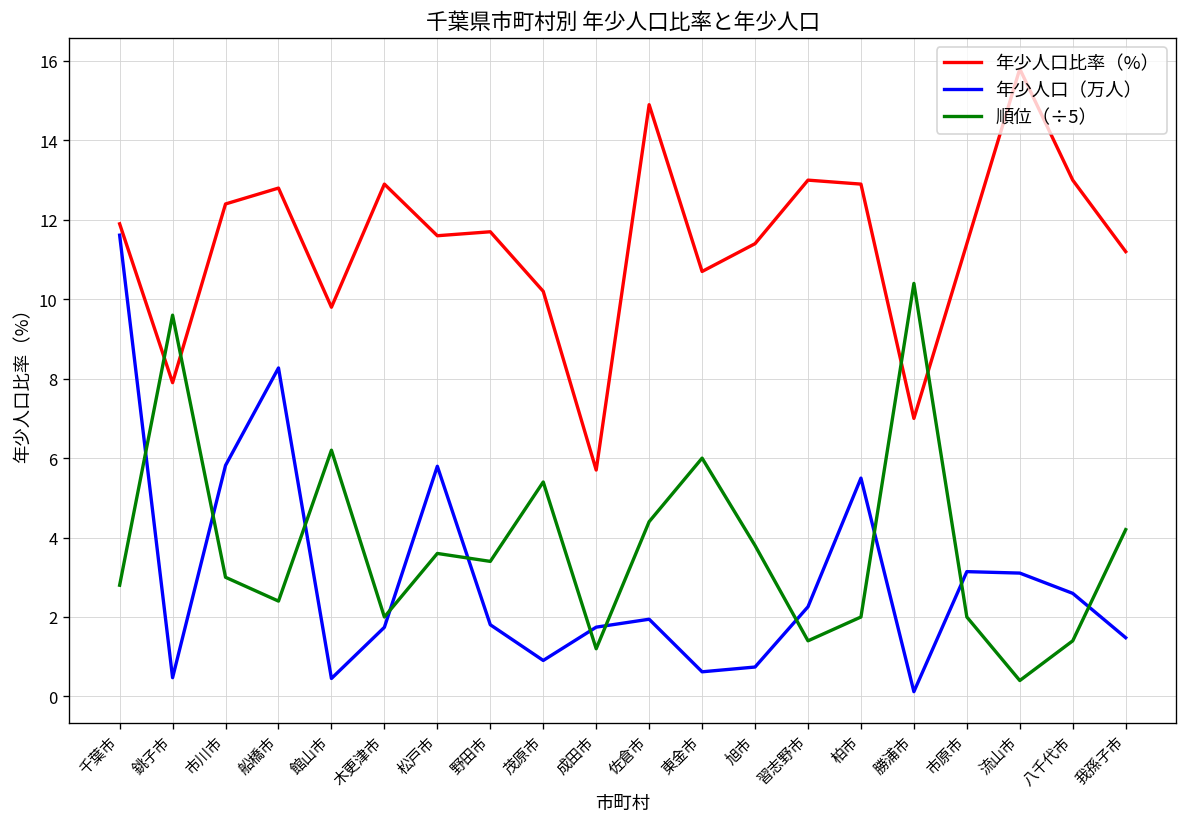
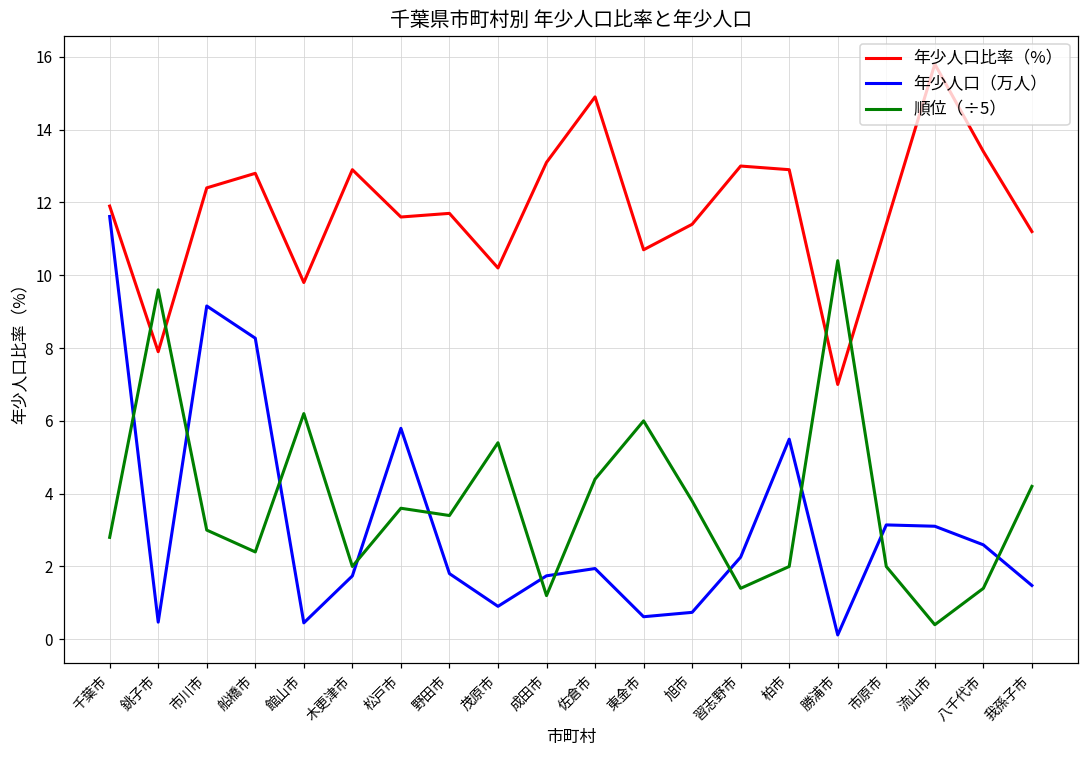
  {
    "年少人口比率（%）": {
      "千葉市": 11.9,
      "銚子市": 7.9,
      "市川市": 12.4,
      "船橋市": 12.8,
      "館山市": 9.8,
      "木更津市": 12.9,
      "松戸市": 11.6,
      "野田市": 11.7,
      "茂原市": 10.2,
-     "成田市": 5.7,
+     "成田市": 13.1,
      "佐倉市": 14.9,
      "東金市": 10.7,
      "旭市": 11.4,
      "習志野市": 13.0,
      "柏市": 12.9,
      "勝浦市": 7.0,
      "市原市": 11.4,
-     "八千代市": 13.0,
+     "八千代市": 13.4,
      "我孫子市": 11.2
    },
    "年少人口（万人）": {
      "千葉市": 11.6,
      "銚子市": 0.5,
-     "市川市": 5.8,
+     "市川市": 9.2,
      "船橋市": 8.3,
      "館山市": 0.5,
      "木更津市": 1.7,
      "松戸市": 5.8,
      "野田市": 1.8,
      "茂原市": 0.9,
      "成田市": 1.7,
      "佐倉市": 1.9,
      "東金市": 0.6,
      "旭市": 0.7,
      "習志野市": 2.3,
      "柏市": 5.5,
      "勝浦市": 0.1,
      "市原市": 3.1,
      "流山市": 3.1,
      "八千代市": 2.6,
      "我孫子市": 1.5
    },
    "順位（÷5）": {
      "千葉市": 2.8,
      "銚子市": 9.6,
      "市川市": 3.0,
      "船橋市": 2.4,
      "館山市": 6.2,
      "木更津市": 2.0,
      "松戸市": 3.6,
      "野田市": 3.4,
      "茂原市": 5.4,
      "成田市": 1.2,
      "佐倉市": 4.4,
      "東金市": 6.0,
      "旭市": 3.8,
      "習志野市": 1.4,
      "柏市": 2.0,
      "勝浦市": 10.4,
      "市原市": 2.0,
      "流山市": 0.4,
      "八千代市": 1.4,
      "我孫子市": 4.2
    }
  }
